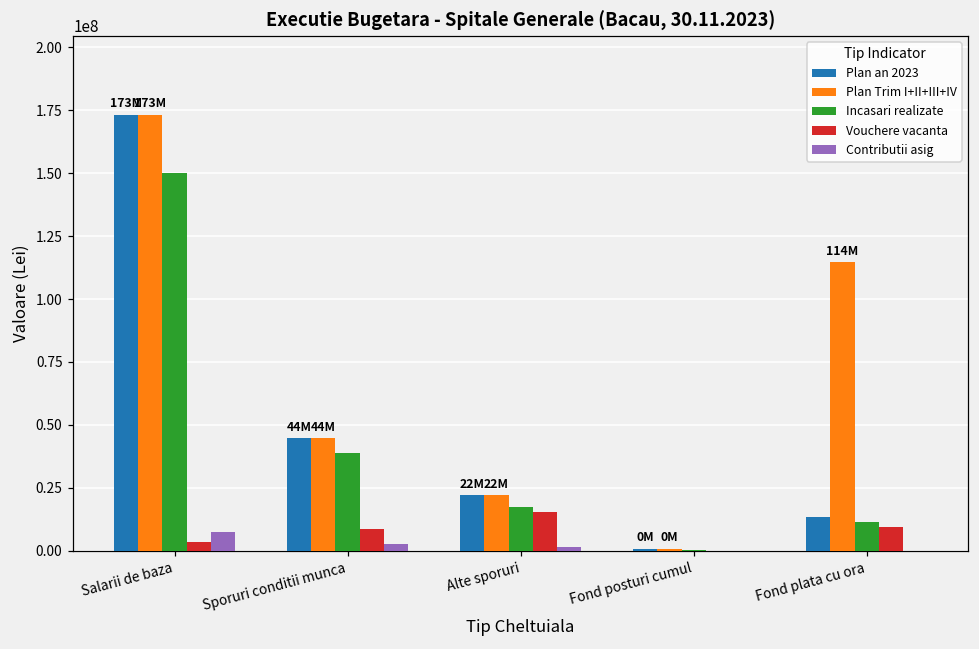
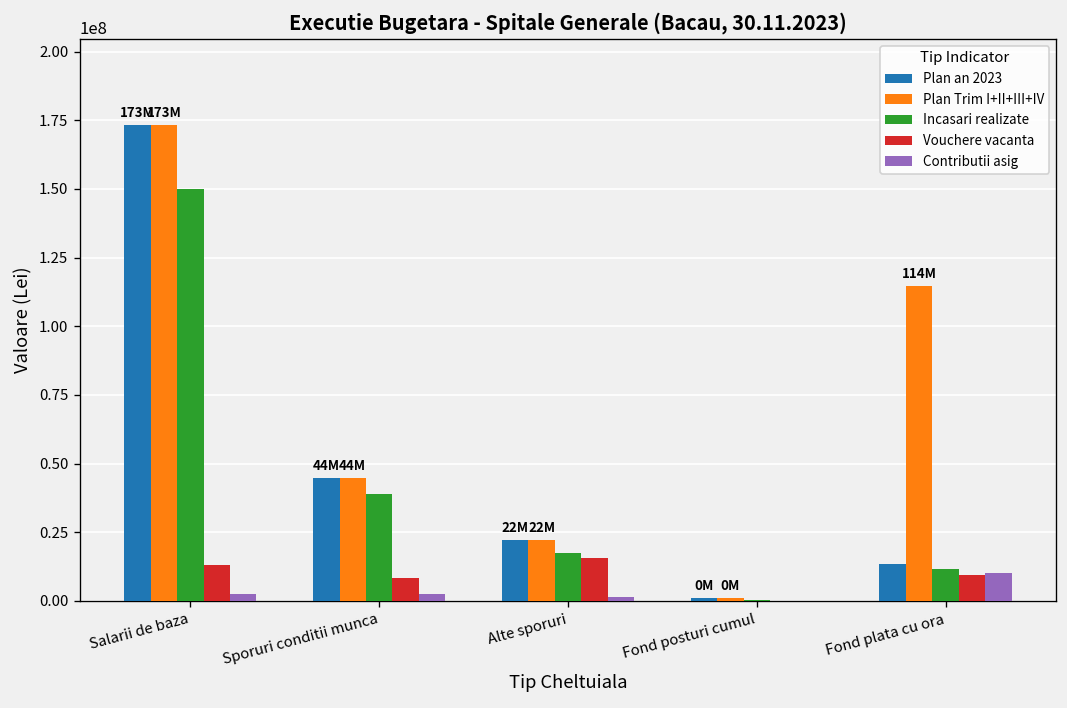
  {
    "Plan an 2023": {
      "Alte sporuri": "22M"
    },
    "Plan Trim I+II+III+IV": {
      "Alte sporuri": "22M"
    },
    "Incasari realizate": {
      "Salarii de baza": "150000000",
      "Sporuri conditii munca": "39000000",
      "Alte sporuri": "18000000",
      "Fond plata cu ora": "12000000"
    },
    "Vouchere vacanta": {
-     "Salarii de baza": "3000000",
+     "Salarii de baza": "13000000",
      "Sporuri conditii munca": "8000000",
      "Alte sporuri": "16000000",
      "Fond posturi cumul": "0",
      "Fond plata cu ora": "9000000"
    },
    "Contributii asig": {
-     "Salarii de baza": "7000000",
+     "Salarii de baza": "3000000",
      "Sporuri conditii munca": "3000000",
      "Alte sporuri": "1000000",
      "Fond posturi cumul": "0",
-     "Fond plata cu ora": "0"
+     "Fond plata cu ora": "10000000"
    }
  }
